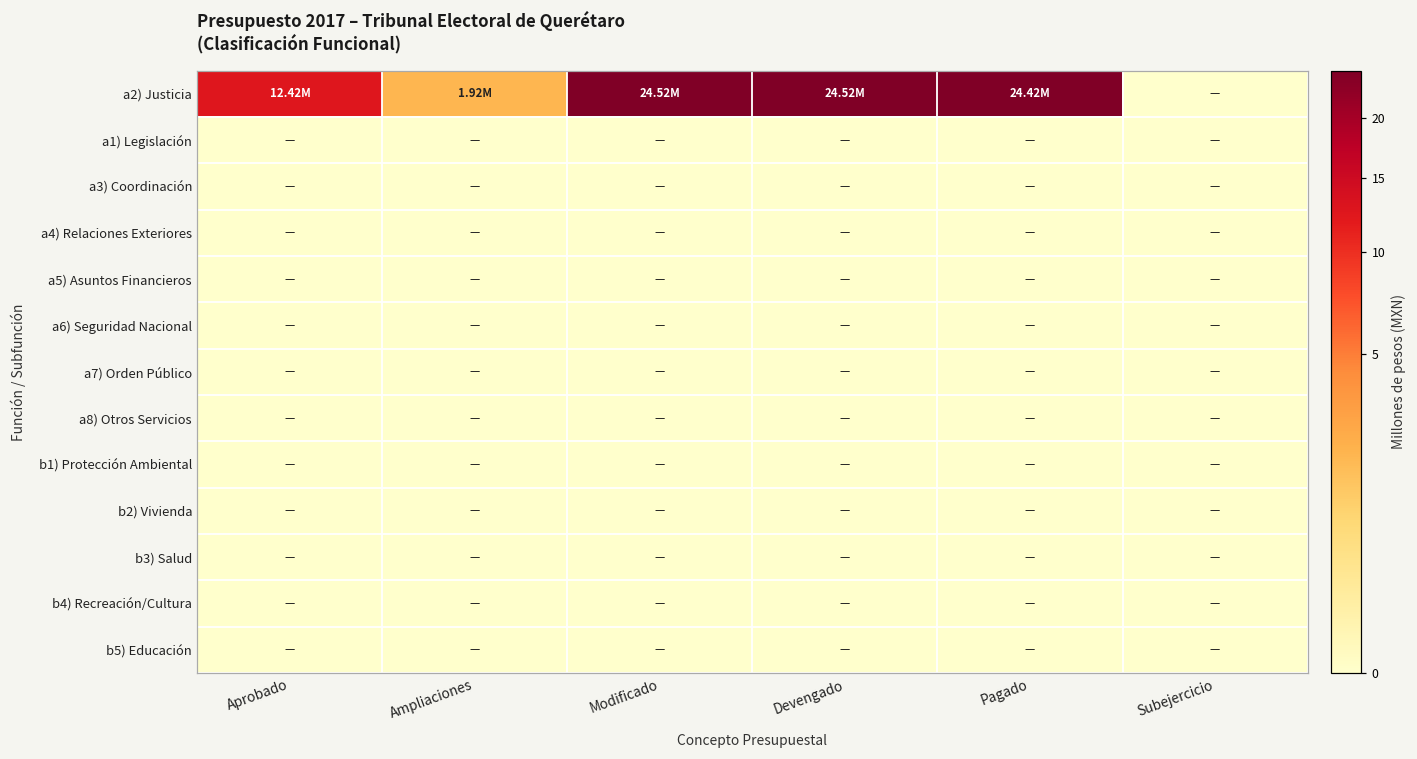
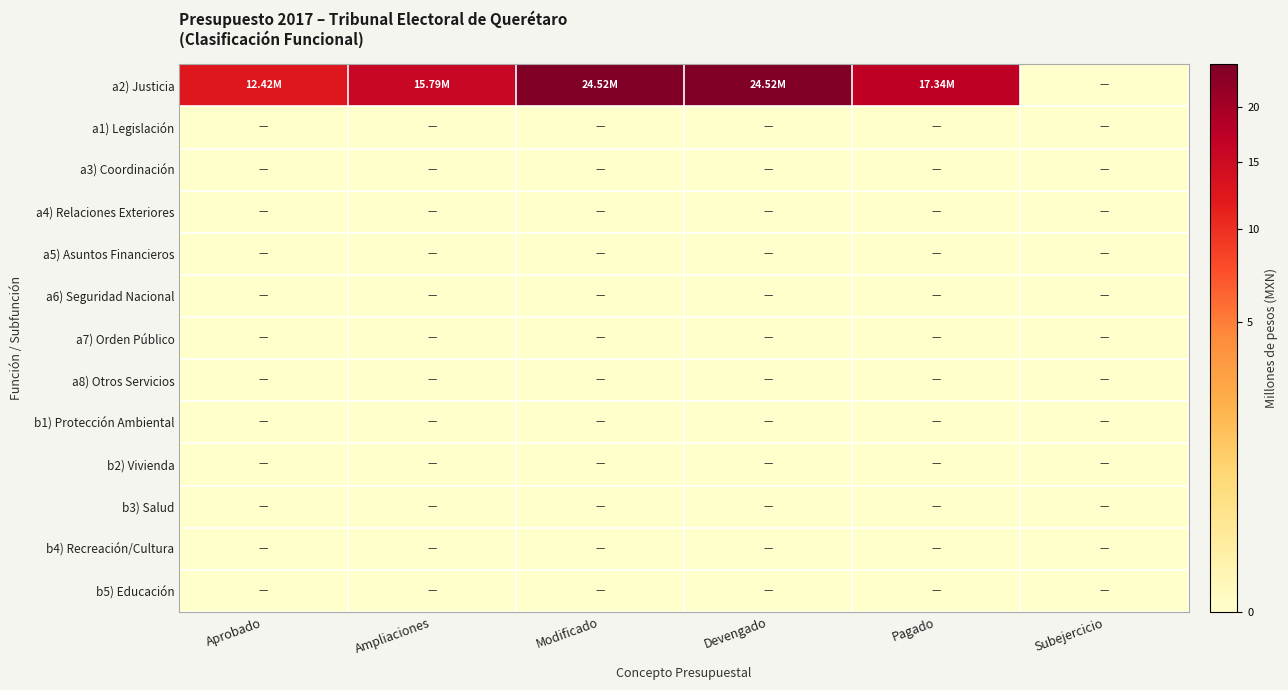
  {
    "a2) Justicia": {
      "Aprobado": "12.42M",
-     "Ampliaciones": "1.92M",
+     "Ampliaciones": "15.79M",
      "Modificado": "24.52M",
      "Devengado": "24.52M",
-     "Pagado": "24.42M"
+     "Pagado": "17.34M"
    }
  }
